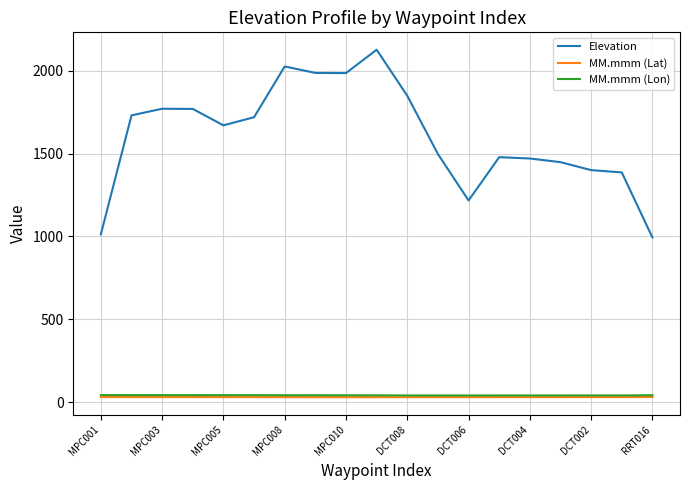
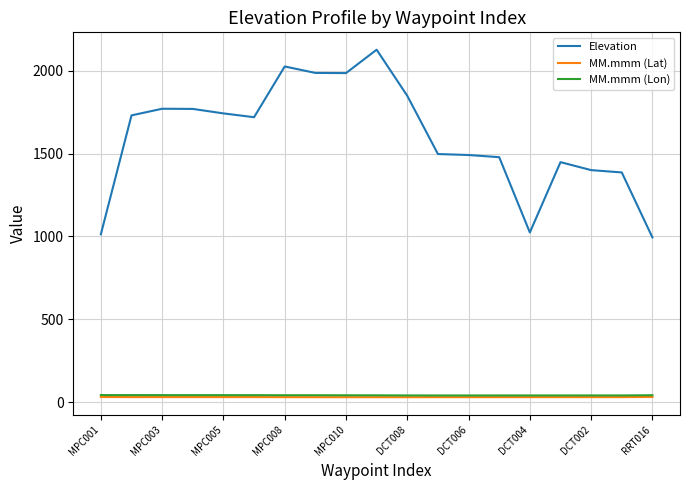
  {
    "Elevation": {
      "MPC001": 1010,
      "MPC003": 1770,
-     "MPC005": 1670,
+     "MPC005": 1740,
      "MPC008": 2030,
      "MPC010": 1990,
      "DCT008": 1850,
-     "DCT006": 1220,
-     "DCT004": 1470,
+     "DCT006": 1490,
+     "DCT004": 1020,
      "DCT002": 1400,
      "RRT016": 990
    }
  }
